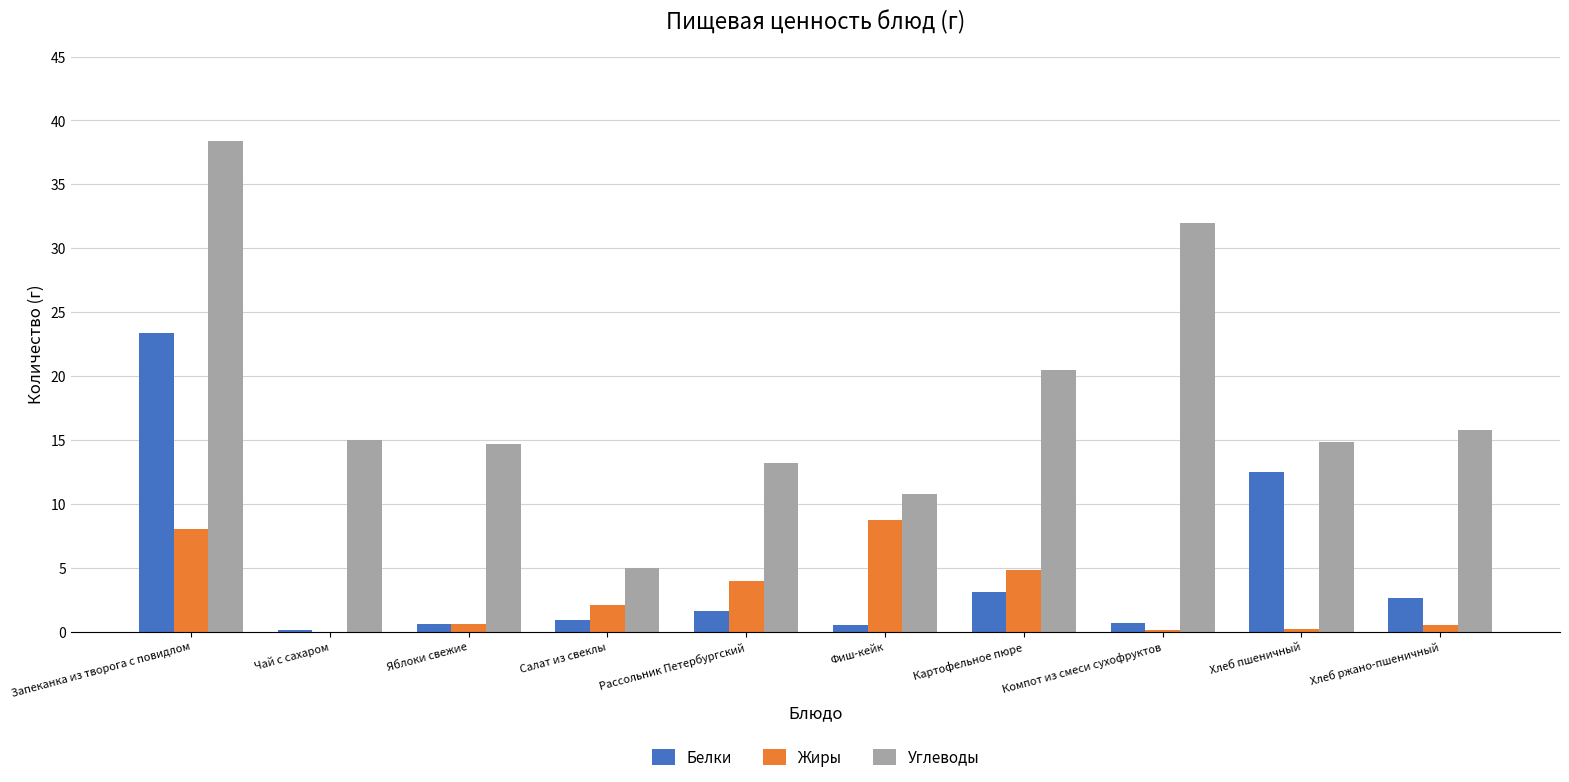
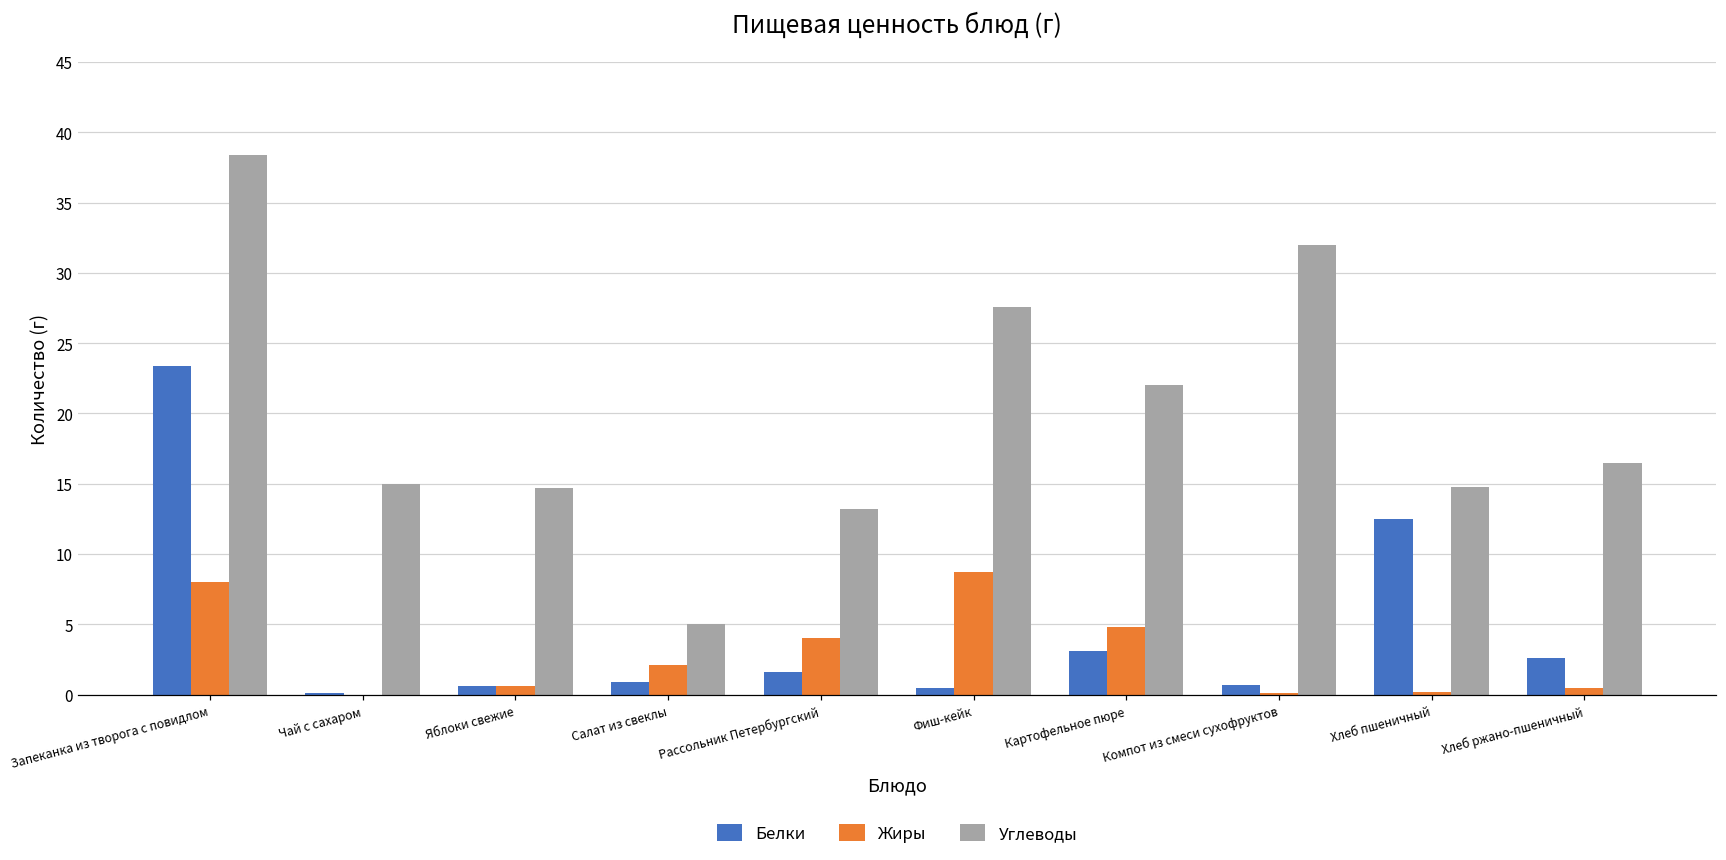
  {
    "Белки": {
      "Запеканка из творога с повидлом": 23.4,
      "Яблоки свежие": 0.6,
      "Салат из свеклы": 0.9,
      "Рассольник Петербургский": 1.6,
      "Фиш-кейк": 0.5,
      "Картофельное пюре": 3.1,
      "Компот из смеси сухофруктов": 0.7,
      "Хлеб пшеничный": 12.5,
      "Хлеб ржано-пшеничный": 2.6
    },
    "Жиры": {
      "Запеканка из творога с повидлом": 8.0,
      "Чай с сахаром": 0.0,
      "Яблоки свежие": 0.6,
      "Салат из свеклы": 2.1,
      "Рассольник Петербургский": 4.0,
      "Фиш-кейк": 8.7,
      "Картофельное пюре": 4.8,
      "Хлеб пшеничный": 0.2,
      "Хлеб ржано-пшеничный": 0.5
    },
    "Углеводы": {
      "Запеканка из творога с повидлом": 38.4,
      "Чай с сахаром": 15.0,
      "Яблоки свежие": 14.7,
      "Салат из свеклы": 5.0,
      "Рассольник Петербургский": 13.2,
-     "Фиш-кейк": 10.8,
-     "Картофельное пюре": 20.5,
+     "Фиш-кейк": 27.6,
+     "Картофельное пюре": 22.0,
      "Компот из смеси сухофруктов": 32.0,
      "Хлеб пшеничный": 14.8,
-     "Хлеб ржано-пшеничный": 15.8
+     "Хлеб ржано-пшеничный": 16.5
    }
  }
